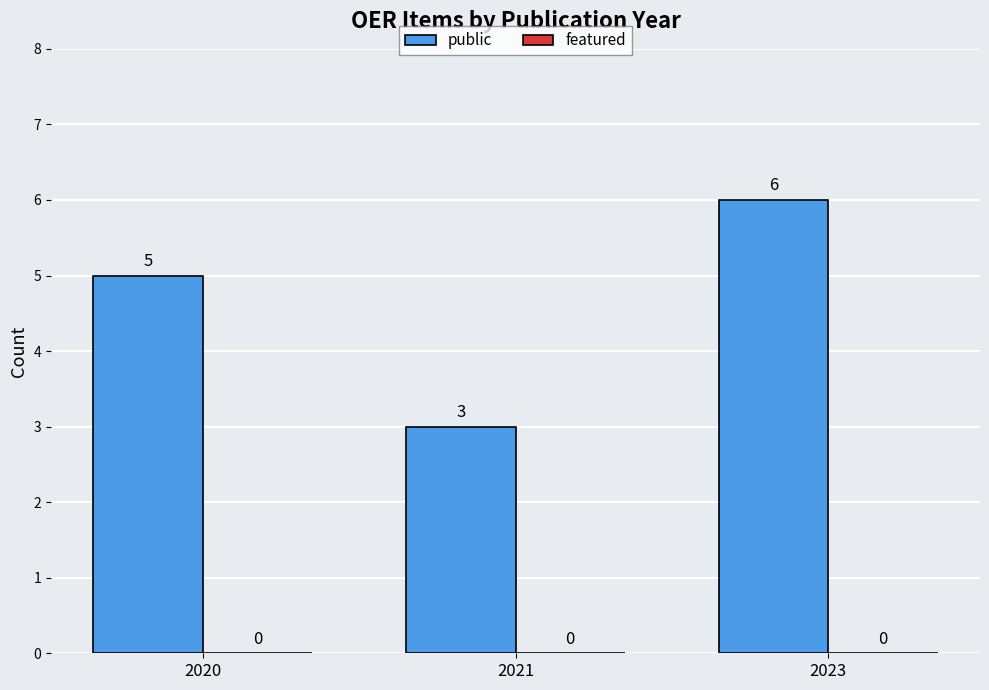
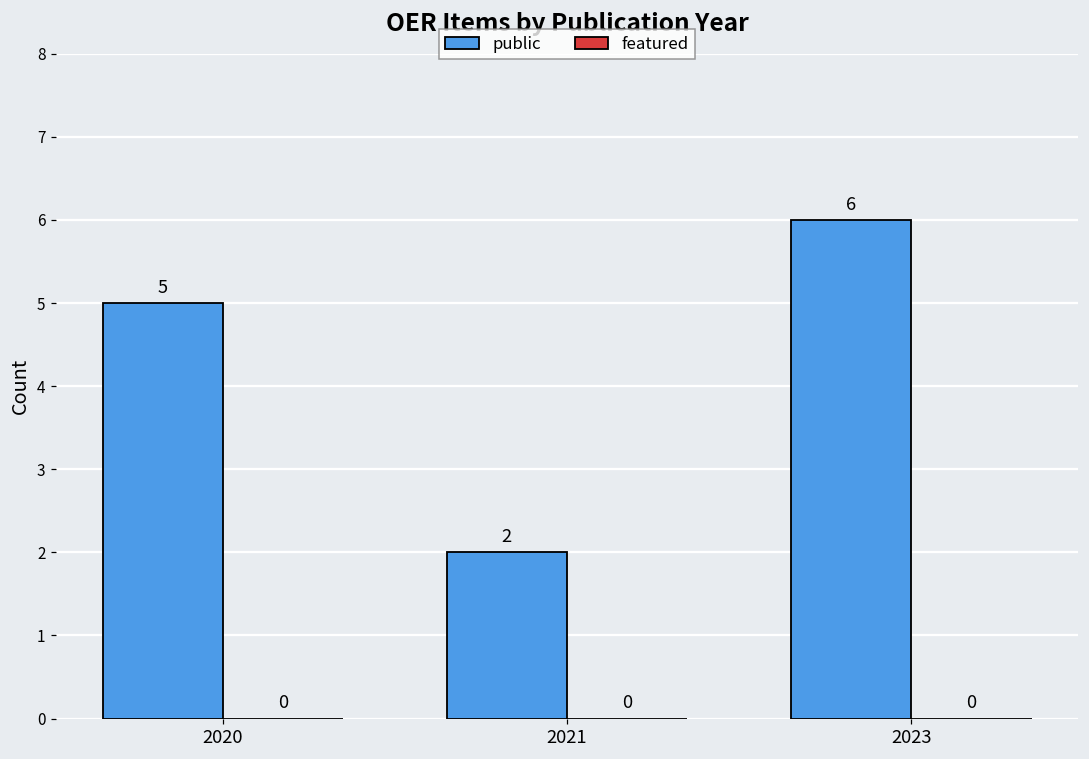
  {
    "public": {
      "2020": 5,
-     "2021": 3,
+     "2021": 2,
      "2023": 6
    },
    "featured": {
      "2020": 0,
      "2021": 0,
      "2023": 0
    }
  }
